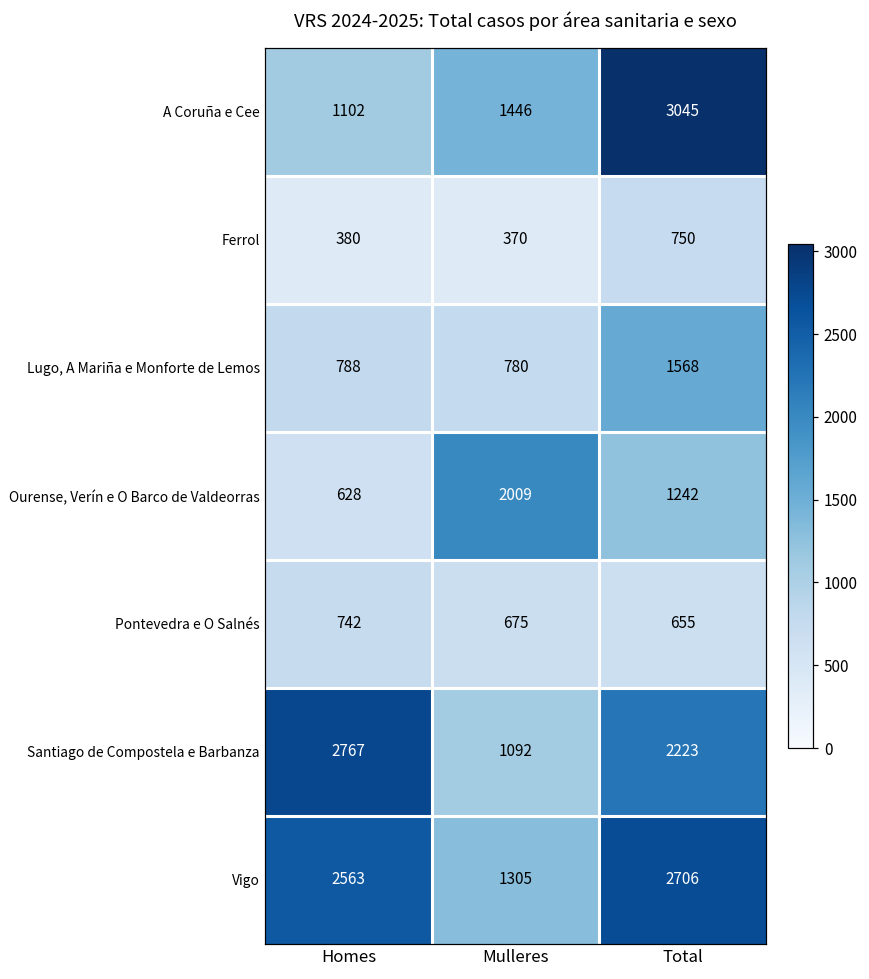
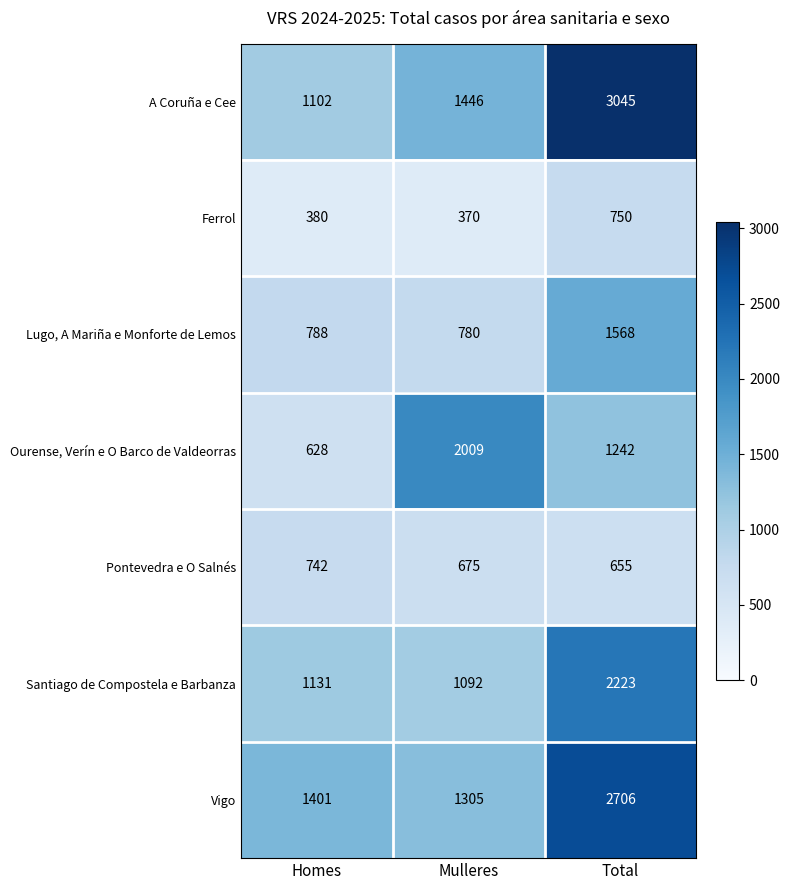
  {
    "A Coruña e Cee": {
      "Homes": 1102,
      "Mulleres": 1446,
      "Total": 3045
    },
    "Ferrol": {
      "Homes": 380,
      "Mulleres": 370,
      "Total": 750
    },
    "Lugo, A Mariña e Monforte de Lemos": {
      "Homes": 788,
      "Mulleres": 780,
      "Total": 1568
    },
    "Ourense, Verín e O Barco de Valdeorras": {
      "Homes": 628,
      "Mulleres": 2009,
      "Total": 1242
    },
    "Pontevedra e O Salnés": {
      "Homes": 742,
      "Mulleres": 675,
      "Total": 655
    },
    "Santiago de Compostela e Barbanza": {
-     "Homes": 2767,
+     "Homes": 1131,
      "Mulleres": 1092,
      "Total": 2223
    },
    "Vigo": {
-     "Homes": 2563,
+     "Homes": 1401,
      "Mulleres": 1305,
      "Total": 2706
    }
  }
